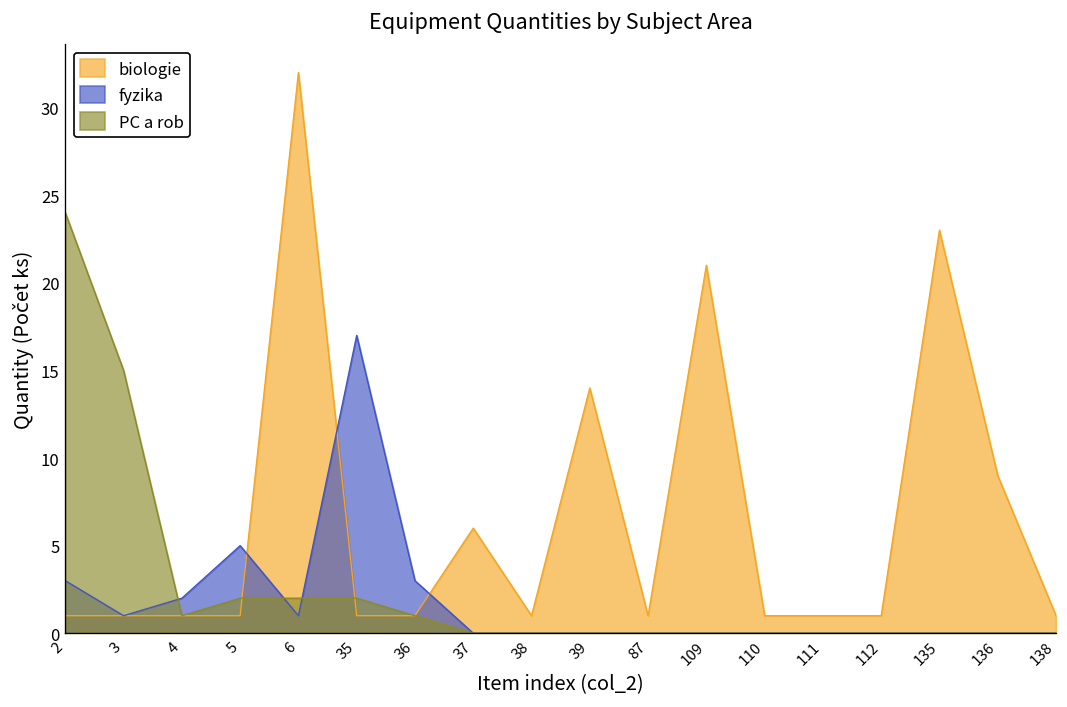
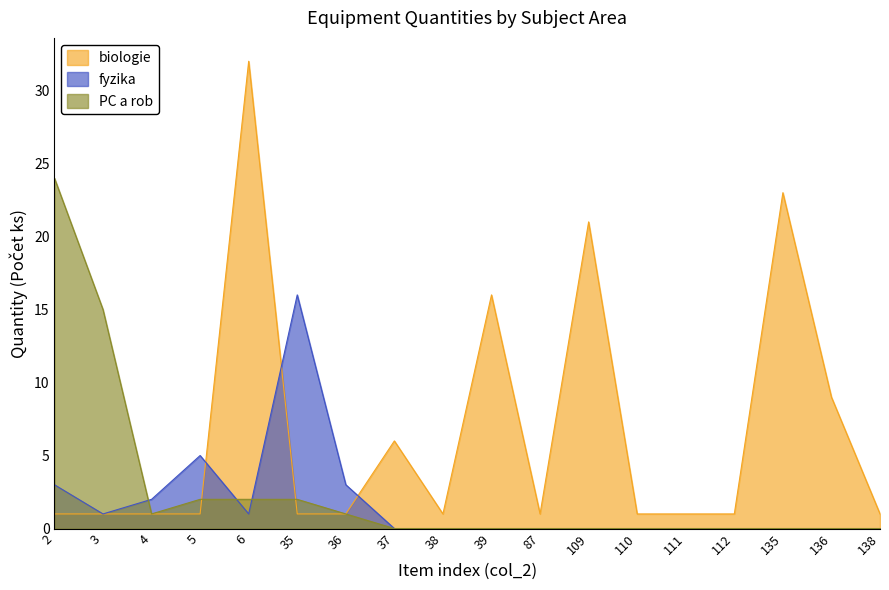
  {
    "biologie": {
      "2": 1,
      "5": 1,
      "6": 32,
      "35": 1,
      "37": 6,
      "38": 1,
-     "39": 14,
+     "39": 16,
      "87": 1,
      "109": 21,
      "110": 1,
      "111": 1,
      "112": 1,
      "135": 23,
      "136": 9,
      "138": 1
    },
    "fyzika": {
      "2": 3,
      "4": 2,
      "5": 5,
      "6": 1,
-     "35": 17,
+     "35": 16,
      "36": 3
    },
    "PC a rob": {
      "2": 24,
      "3": 15,
      "5": 2,
      "6": 2,
      "35": 2
    }
  }
